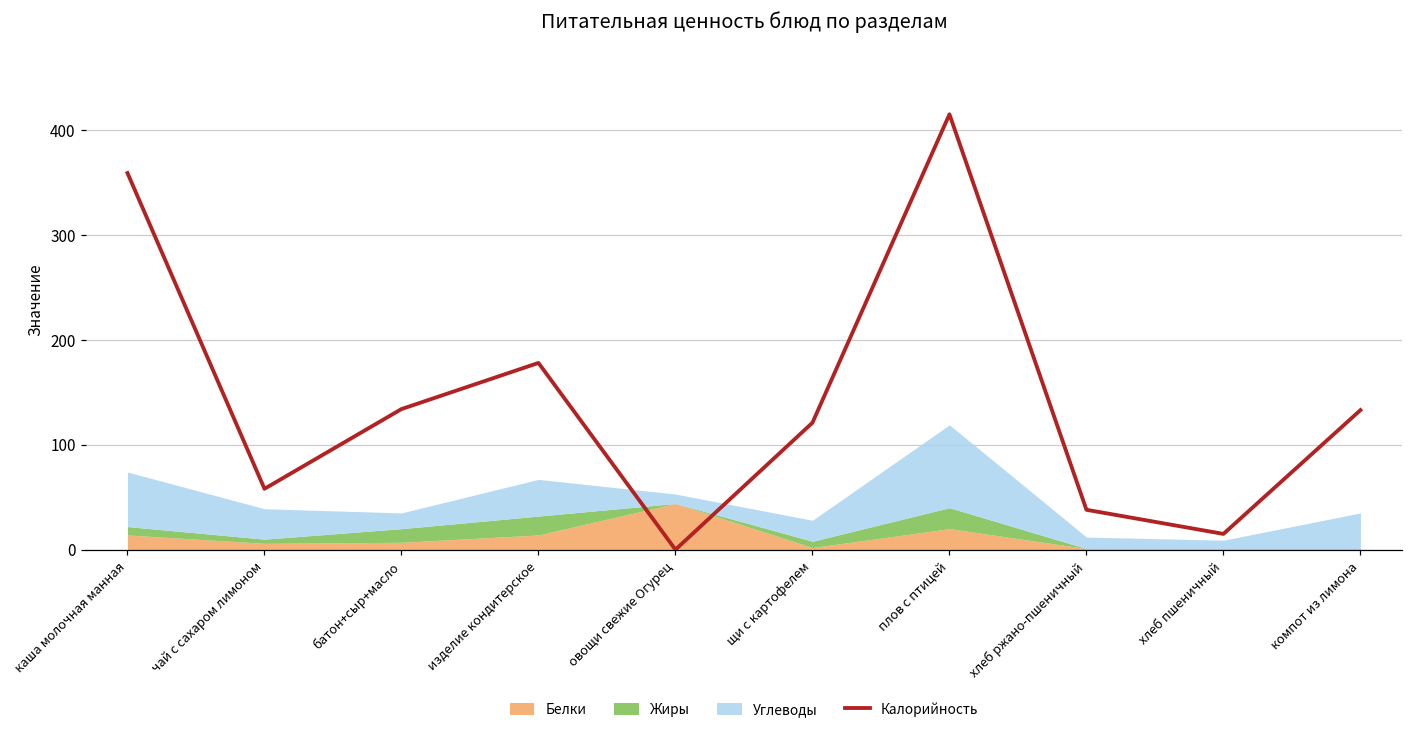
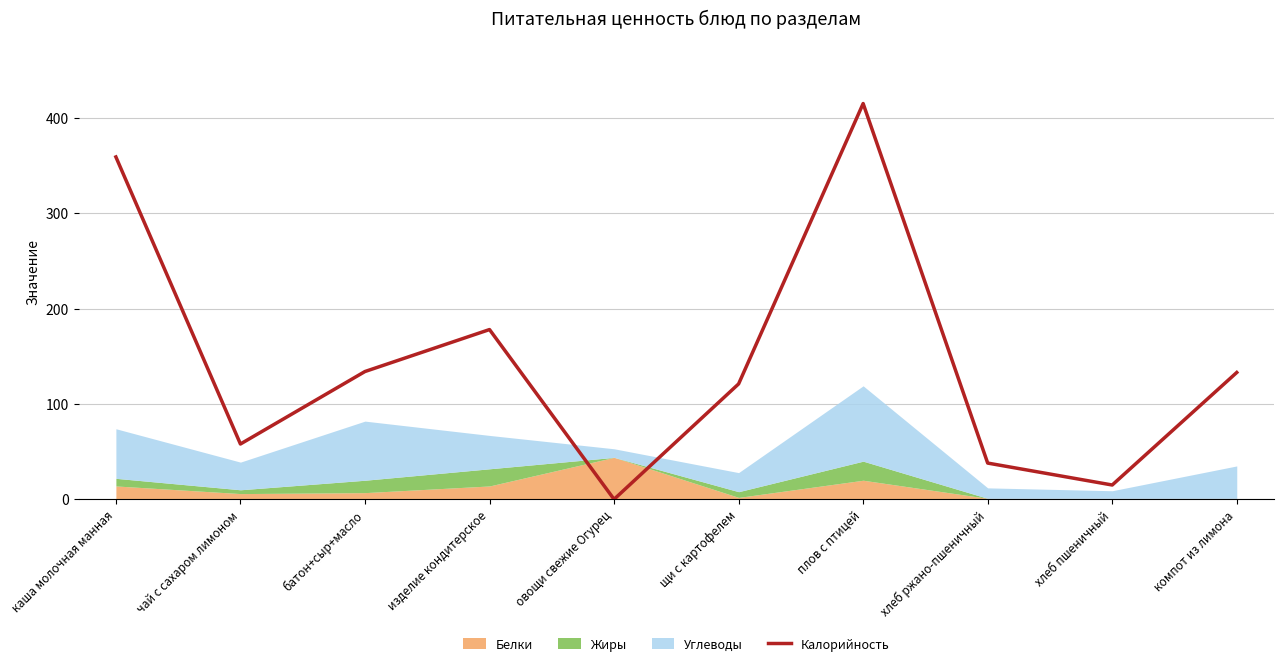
  {
    "Калорийность": {
      "каша молочная манная": 360,
      "чай с сахаром лимоном": 60,
      "батон+сыр+масло": 130,
      "изделие кондитерское": 180,
      "овощи свежие Огурец": 0,
      "щи с картофелем": 120,
      "плов с птицей": 420,
      "хлеб ржано-пшеничный": 40,
      "хлеб пшеничный": 20,
      "компот из лимона": 130
    },
    "Белки": {
      "каша молочная манная": 10,
      "чай с сахаром лимоном": 10,
      "батон+сыр+масло": 10,
      "изделие кондитерское": 10,
      "плов с птицей": 20
    },
    "Жиры": {
      "каша молочная манная": 10,
      "чай с сахаром лимоном": 0,
      "батон+сыр+масло": 10,
      "изделие кондитерское": 20,
      "щи с картофелем": 10,
      "плов с птицей": 20
    },
    "Углеводы": {
      "каша молочная манная": 50,
      "чай с сахаром лимоном": 30,
-     "батон+сыр+масло": 20,
+     "батон+сыр+масло": 60,
      "изделие кондитерское": 40,
      "овощи свежие Огурец": 10,
      "щи с картофелем": 20,
      "плов с птицей": 80,
      "хлеб ржано-пшеничный": 10,
      "хлеб пшеничный": 10,
      "компот из лимона": 30
    }
  }
